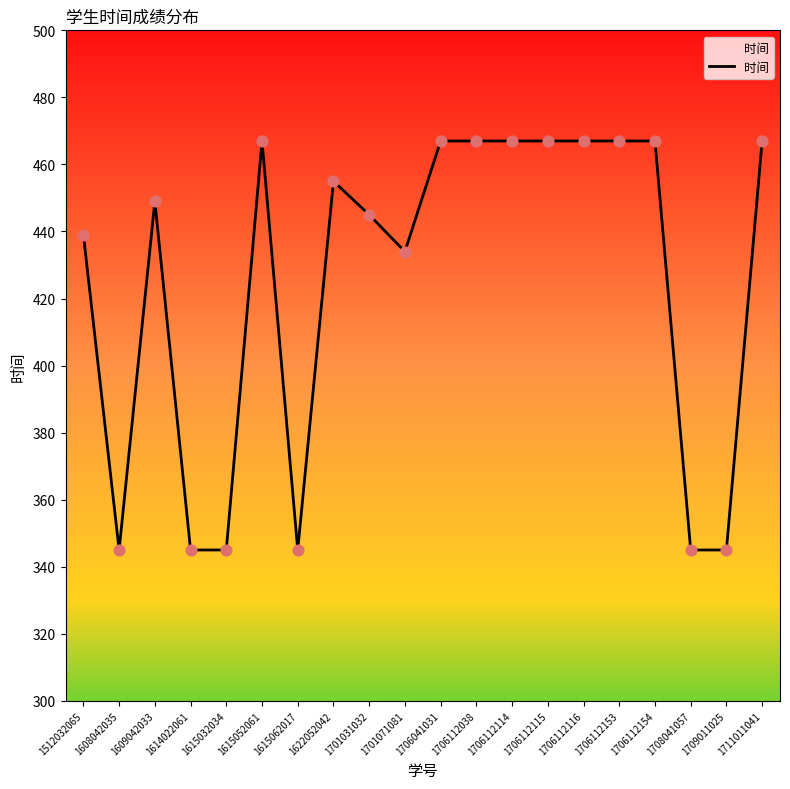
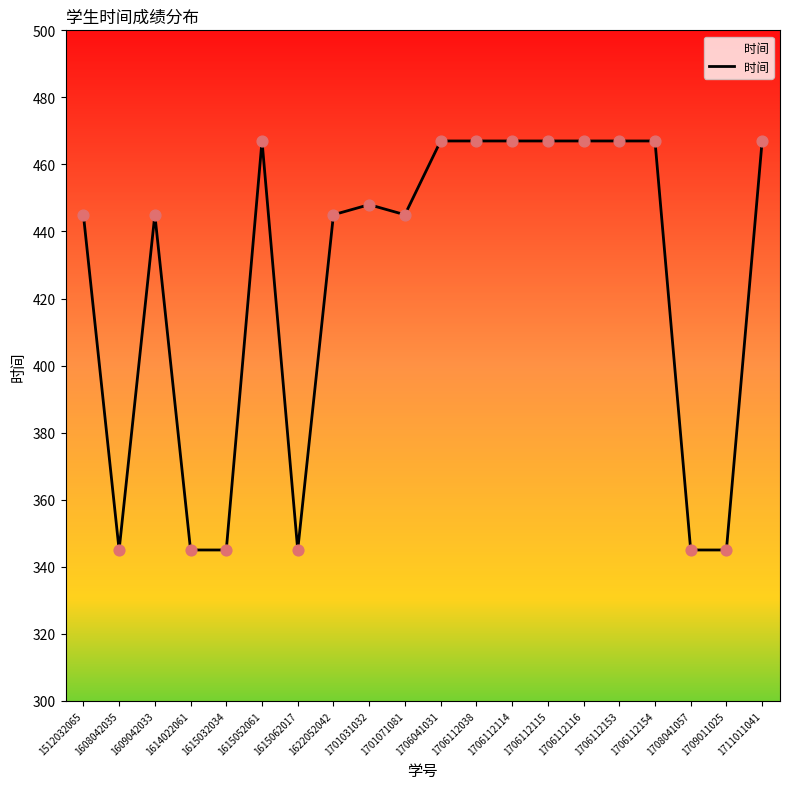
  {
-   "1512032065": 439,
+   "1512032065": 445,
    "1608042035": 345,
-   "1609042033": 449,
+   "1609042033": 445,
    "1614022061": 345,
    "1615032034": 345,
    "1615052061": 467,
    "1615062017": 345,
-   "1622052042": 455,
-   "1701031032": 445,
-   "1701071081": 434,
+   "1622052042": 445,
+   "1701031032": 448,
+   "1701071081": 445,
    "1706041031": 467,
    "1706112038": 467,
    "1706112114": 467,
    "1706112115": 467,
    "1706112116": 467,
    "1706112153": 467,
    "1706112154": 467,
    "1708041057": 345,
    "1709011025": 345,
    "1711011041": 467
  }
